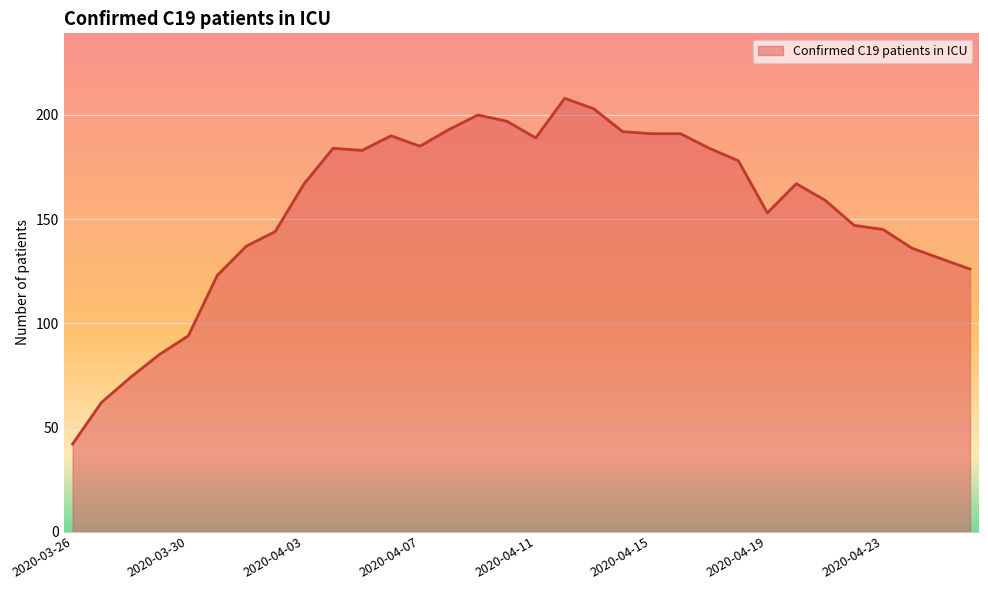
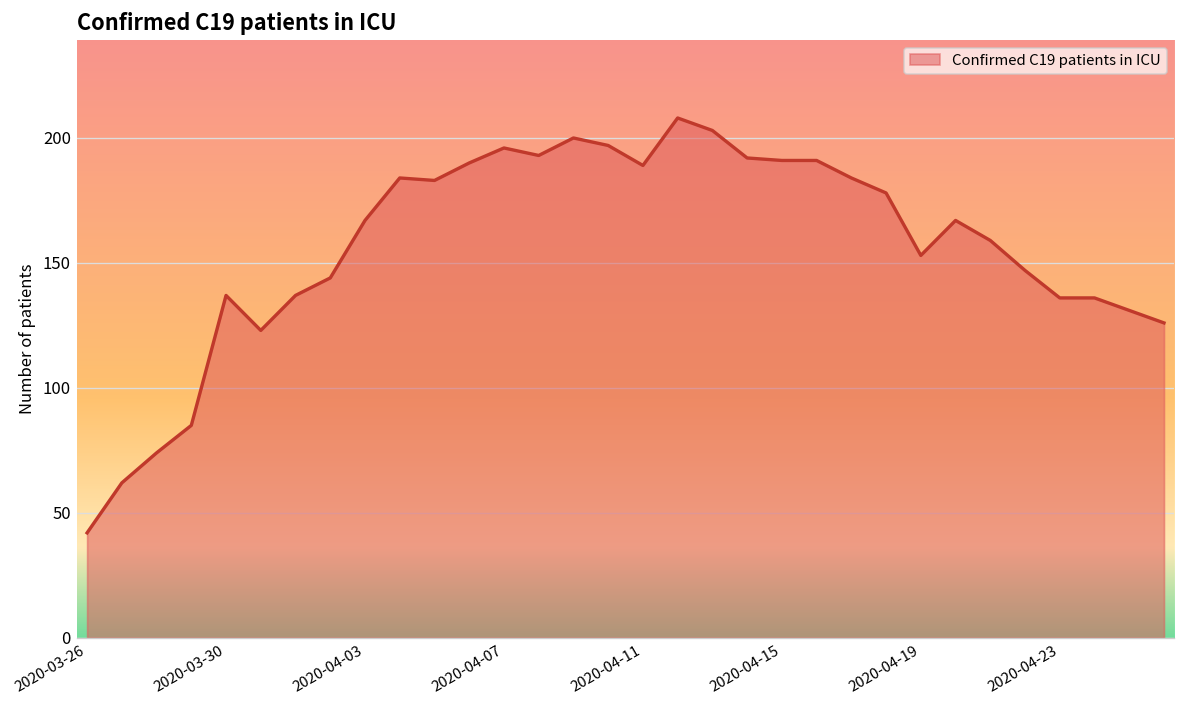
  {
    "2020-03-26": 42,
-   "2020-03-30": 94,
+   "2020-03-30": 137,
    "2020-04-03": 167,
-   "2020-04-07": 185,
+   "2020-04-07": 196,
    "2020-04-11": 189,
    "2020-04-15": 191,
    "2020-04-19": 153,
-   "2020-04-23": 145
+   "2020-04-23": 136
  }
